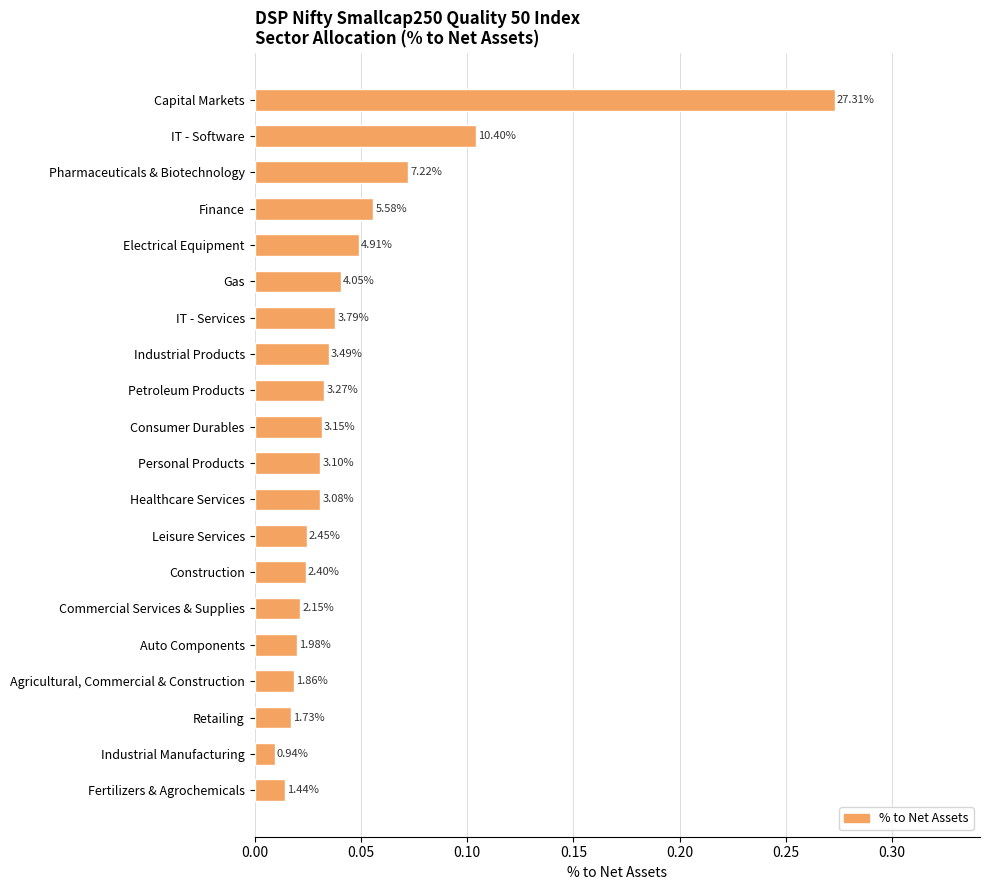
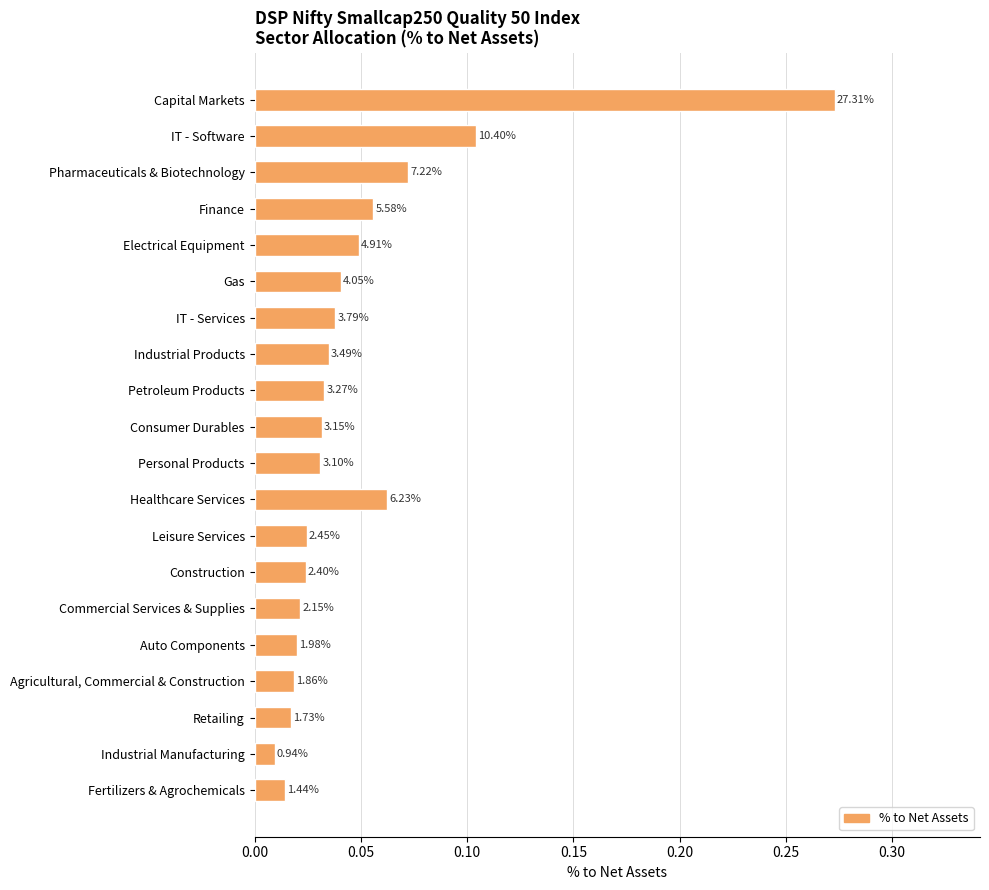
  {
    "Capital Markets": "27.31%",
    "IT - Software": "10.40%",
    "Pharmaceuticals & Biotechnology": "7.22%",
    "Finance": "5.58%",
    "Electrical Equipment": "4.91%",
    "Gas": "4.05%",
    "IT - Services": "3.79%",
    "Industrial Products": "3.49%",
    "Petroleum Products": "3.27%",
    "Consumer Durables": "3.15%",
    "Personal Products": "3.10%",
-   "Healthcare Services": "3.08%",
+   "Healthcare Services": "6.23%",
    "Leisure Services": "2.45%",
    "Construction": "2.40%",
    "Commercial Services & Supplies": "2.15%",
    "Auto Components": "1.98%",
    "Agricultural, Commercial & Construction": "1.86%",
    "Retailing": "1.73%",
    "Industrial Manufacturing": "0.94%",
    "Fertilizers & Agrochemicals": "1.44%"
  }
